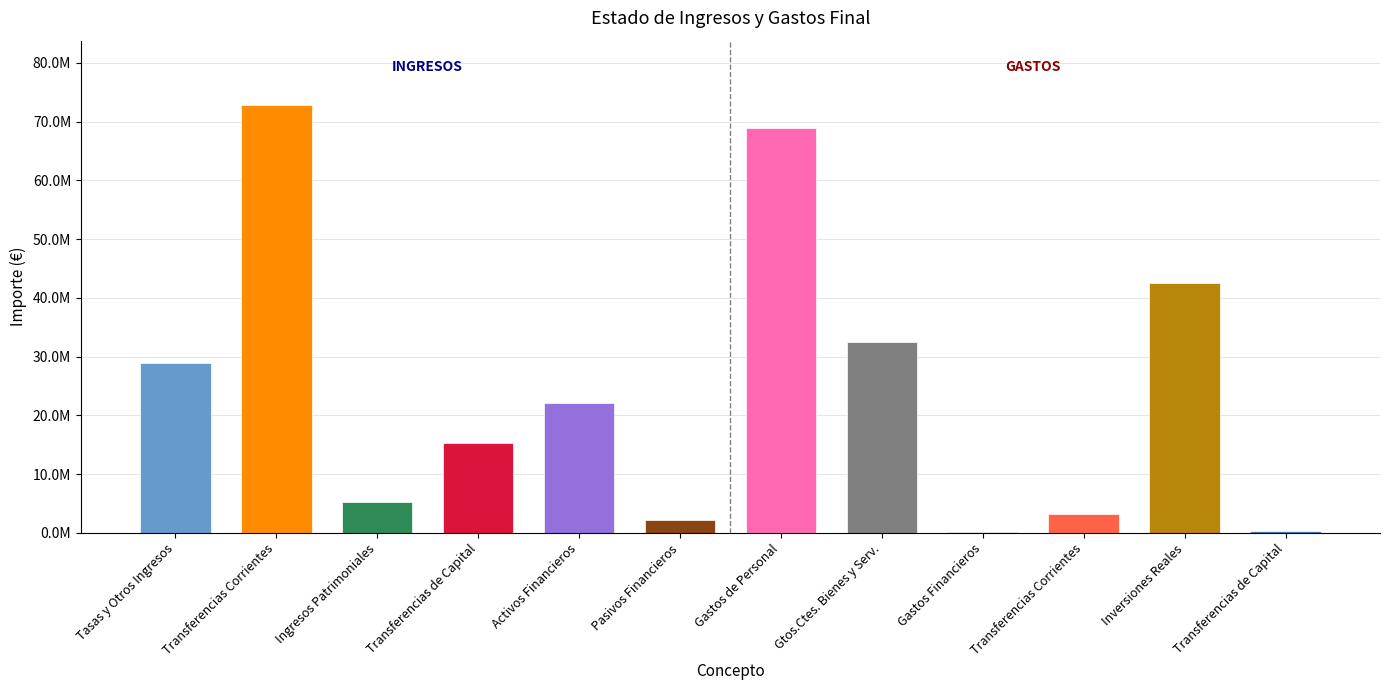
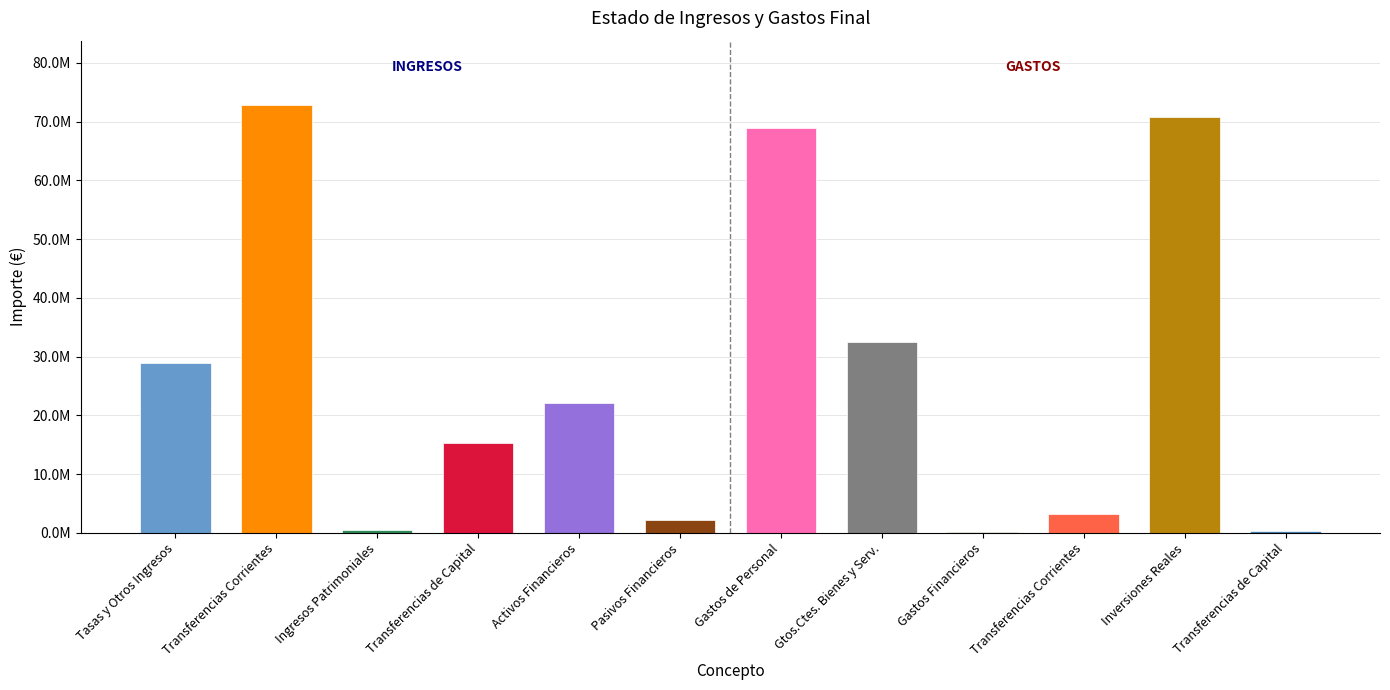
  {
    "Tasas y Otros Ingresos": 29000000,
-   "Ingresos Patrimoniales": 5000000,
+   "Ingresos Patrimoniales": 1000000,
    "Activos Financieros": 22000000,
    "Pasivos Financieros": 2000000,
    "Gastos de Personal": 69000000,
    "Gtos.Ctes. Bienes y Serv.": 33000000,
-   "Inversiones Reales": 42000000
+   "Inversiones Reales": 71000000
  }
